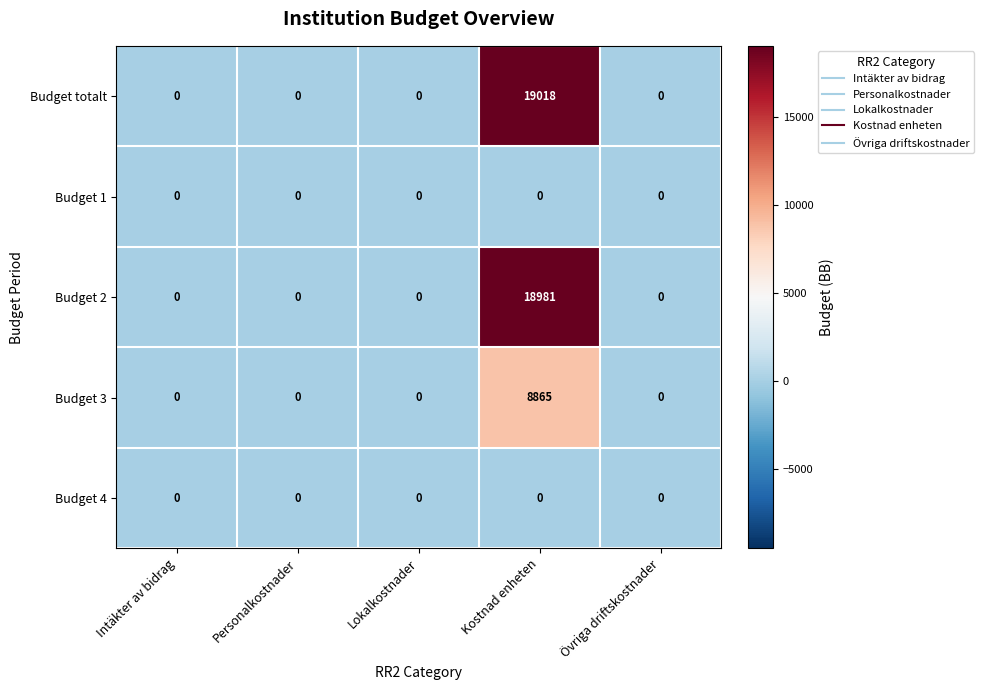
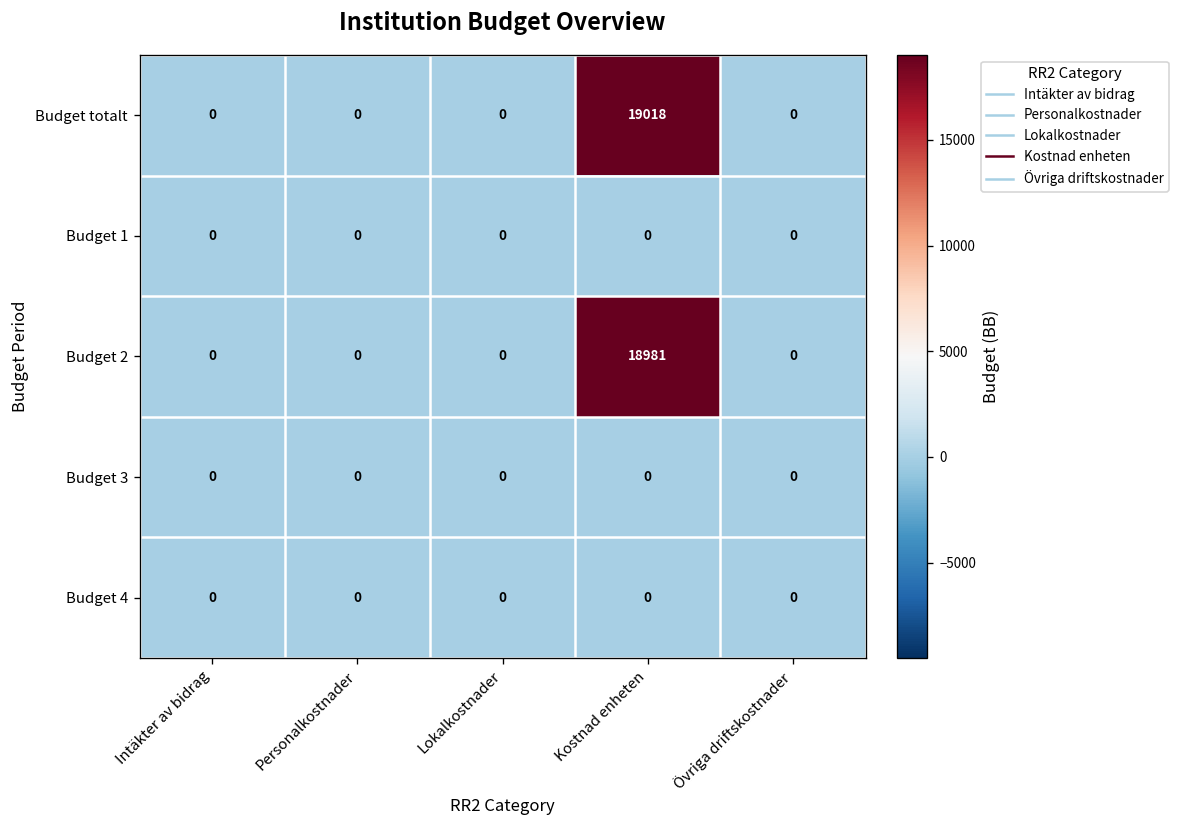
  {
    "Budget totalt": {
      "Intäkter av bidrag": 0,
      "Personalkostnader": 0,
      "Lokalkostnader": 0,
      "Kostnad enheten": 19018,
      "Övriga driftskostnader": 0
    },
    "Budget 1": {
      "Intäkter av bidrag": 0,
      "Personalkostnader": 0,
      "Lokalkostnader": 0,
      "Kostnad enheten": 0,
      "Övriga driftskostnader": 0
    },
    "Budget 2": {
      "Intäkter av bidrag": 0,
      "Personalkostnader": 0,
      "Lokalkostnader": 0,
      "Kostnad enheten": 18981,
      "Övriga driftskostnader": 0
    },
    "Budget 3": {
      "Intäkter av bidrag": 0,
      "Personalkostnader": 0,
      "Lokalkostnader": 0,
-     "Kostnad enheten": 8865,
+     "Kostnad enheten": 0,
      "Övriga driftskostnader": 0
    },
    "Budget 4": {
      "Intäkter av bidrag": 0,
      "Personalkostnader": 0,
      "Lokalkostnader": 0,
      "Kostnad enheten": 0,
      "Övriga driftskostnader": 0
    }
  }
